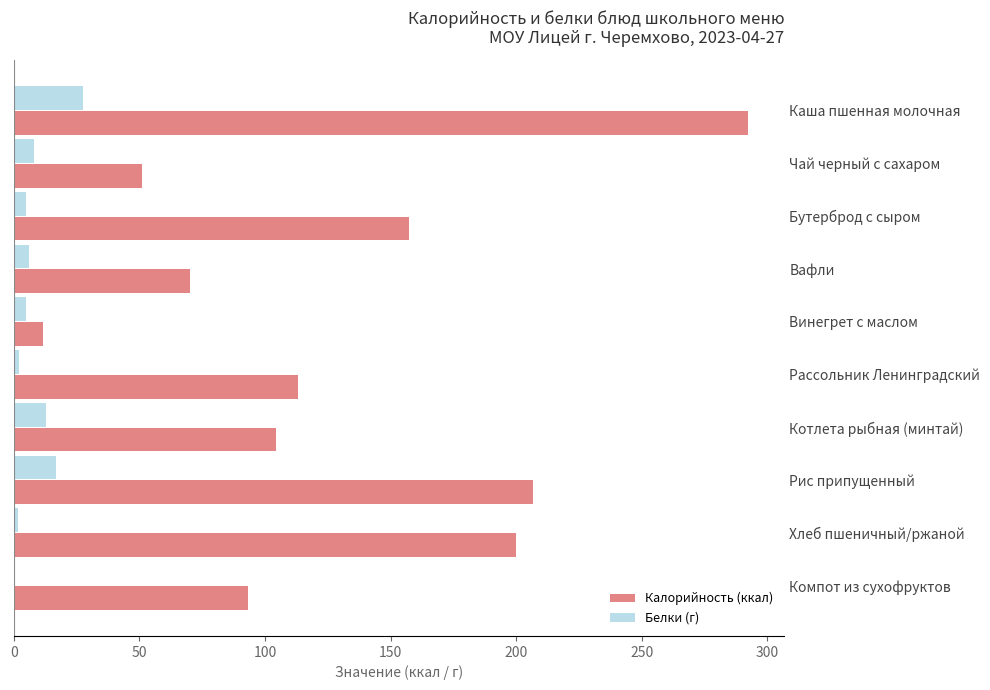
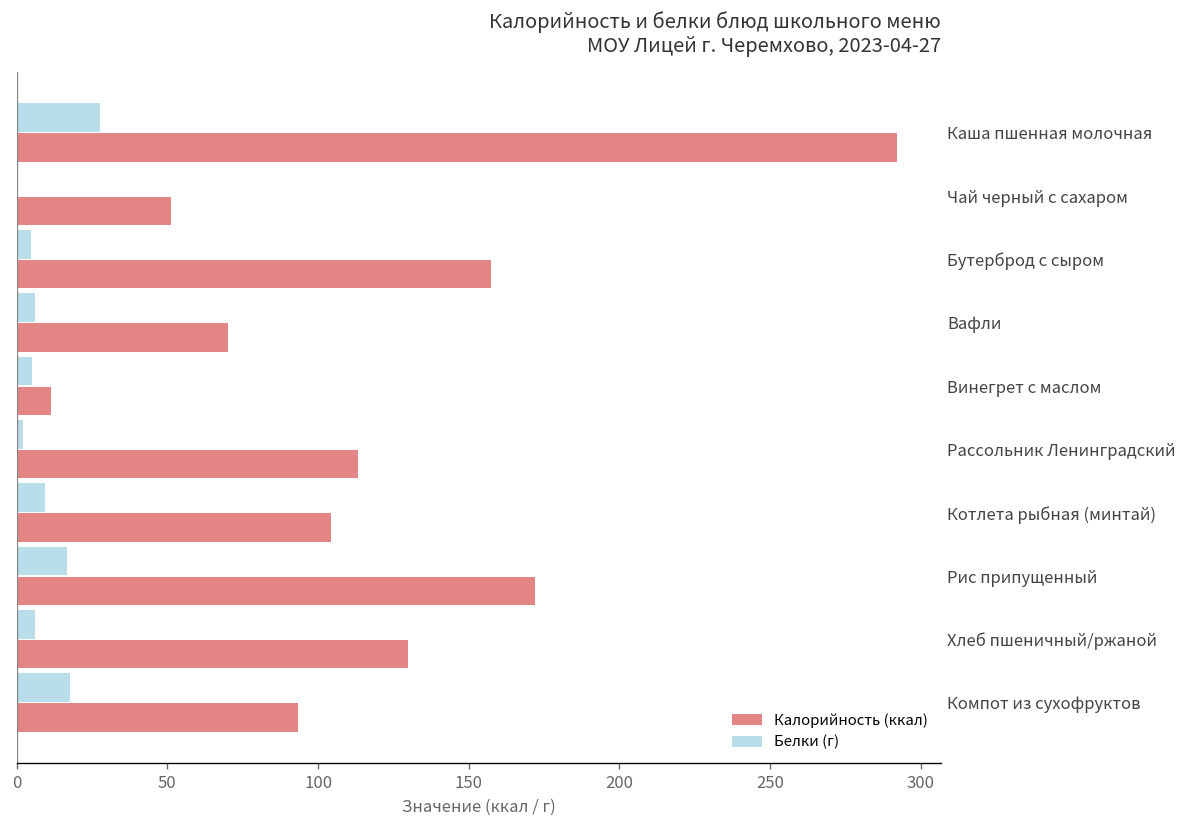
  {
    "Калорийность (ккал)": {
      "Каша пшенная молочная": 292,
      "Чай черный с сахаром": 51,
      "Бутерброд с сыром": 158,
      "Вафли": 70,
      "Винегрет с маслом": 12,
      "Рассольник Ленинградский": 113,
      "Котлета рыбная (минтай)": 104,
-     "Рис припущенный": 207,
-     "Хлеб пшеничный/ржаной": 200,
+     "Рис припущенный": 172,
+     "Хлеб пшеничный/ржаной": 130,
      "Компот из сухофруктов": 93
    },
    "Белки (г)": {
      "Каша пшенная молочная": 28,
-     "Чай черный с сахаром": 8,
+     "Чай черный с сахаром": 0,
      "Бутерброд с сыром": 5,
      "Вафли": 6,
      "Винегрет с маслом": 5,
      "Рассольник Ленинградский": 2,
-     "Котлета рыбная (минтай)": 13,
+     "Котлета рыбная (минтай)": 9,
      "Рис припущенный": 17,
-     "Хлеб пшеничный/ржаной": 2,
-     "Компот из сухофруктов": 0
+     "Хлеб пшеничный/ржаной": 6,
+     "Компот из сухофруктов": 18
    }
  }
